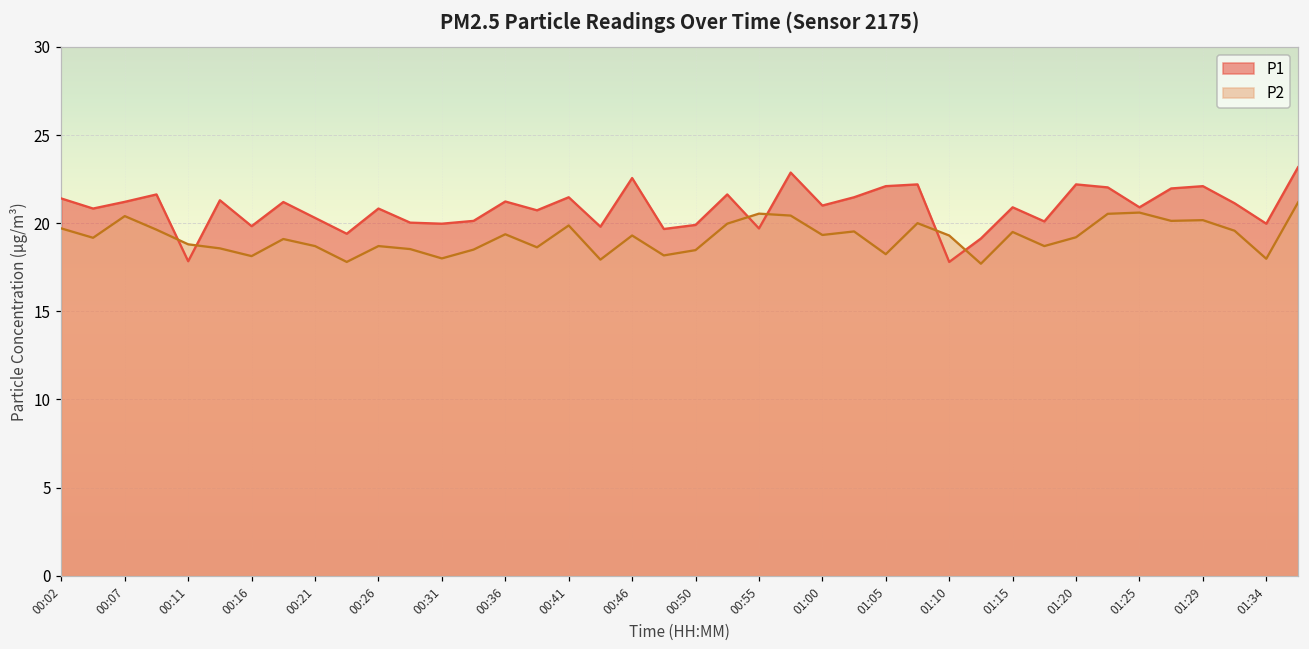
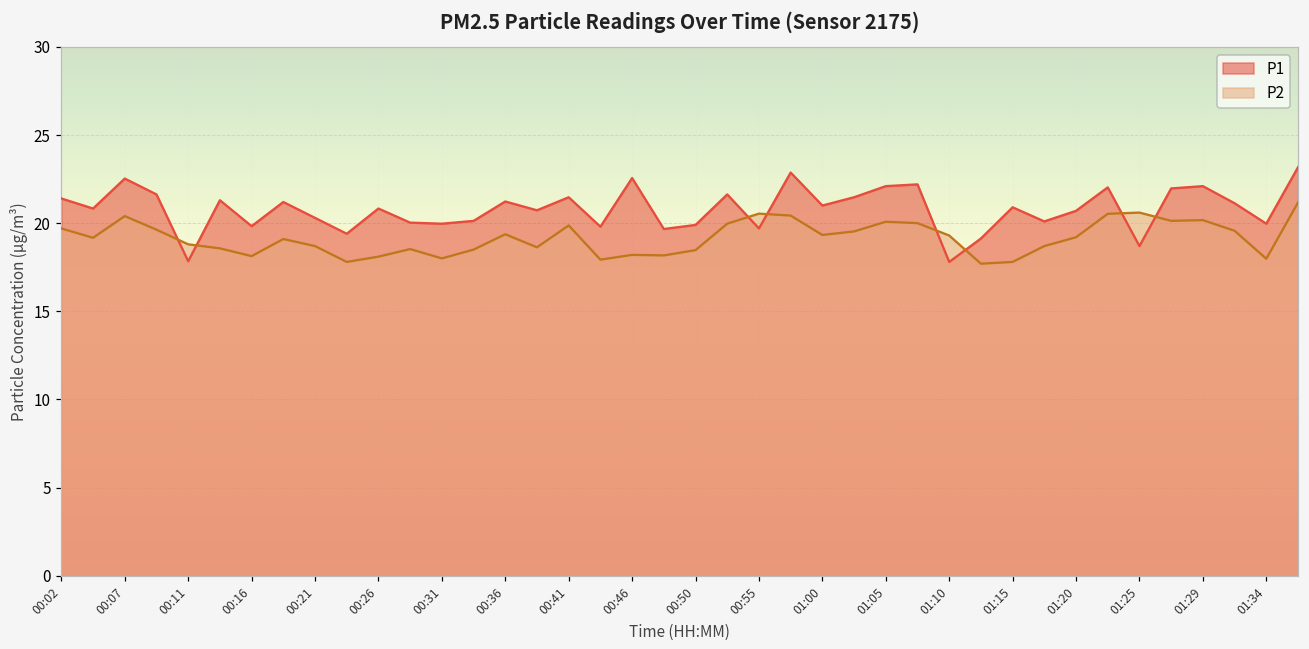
  {
    "P1": {
      "00:02": 21.4,
-     "00:07": 21.2,
+     "00:07": 22.5,
      "00:11": 17.8,
      "00:16": 19.8,
      "00:21": 20.3,
      "00:26": 20.8,
      "00:31": 20.0,
      "00:36": 21.2,
      "00:41": 21.5,
      "00:46": 22.6,
      "00:50": 19.9,
      "00:55": 19.7,
      "01:00": 21.0,
      "01:05": 22.1,
      "01:10": 17.8,
      "01:15": 20.9,
-     "01:20": 22.2,
-     "01:25": 20.9,
+     "01:20": 20.7,
+     "01:25": 18.7,
      "01:29": 22.1,
      "01:34": 20.0
    },
    "P2": {
      "00:02": 19.7,
      "00:07": 20.4,
      "00:11": 18.8,
      "00:16": 18.1,
      "00:21": 18.7,
-     "00:26": 18.7,
+     "00:26": 18.1,
      "00:31": 18.0,
      "00:36": 19.4,
      "00:41": 19.9,
-     "00:46": 19.3,
+     "00:46": 18.2,
      "00:50": 18.5,
      "00:55": 20.5,
      "01:00": 19.3,
-     "01:05": 18.2,
+     "01:05": 20.1,
      "01:10": 19.3,
-     "01:15": 19.5,
+     "01:15": 17.8,
      "01:20": 19.2,
      "01:25": 20.6,
      "01:29": 20.2,
      "01:34": 18.0
    }
  }
